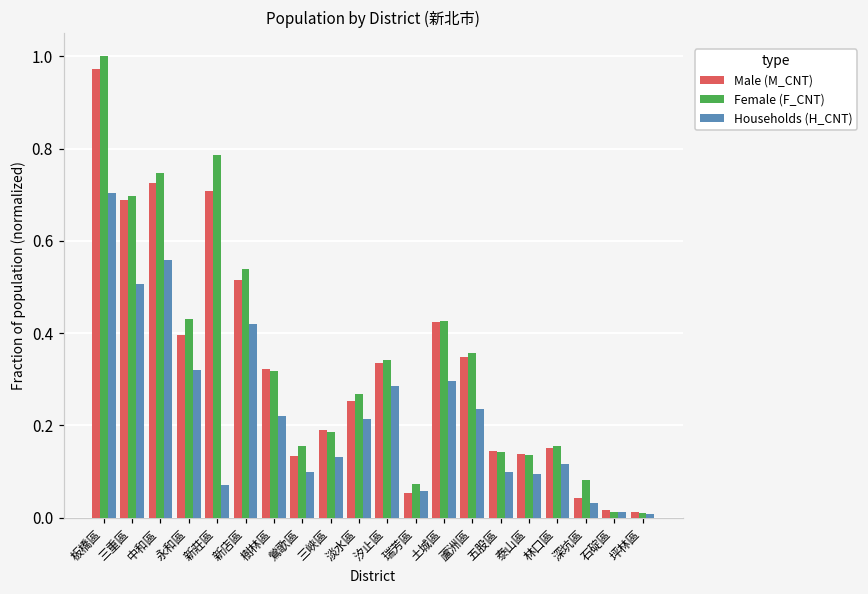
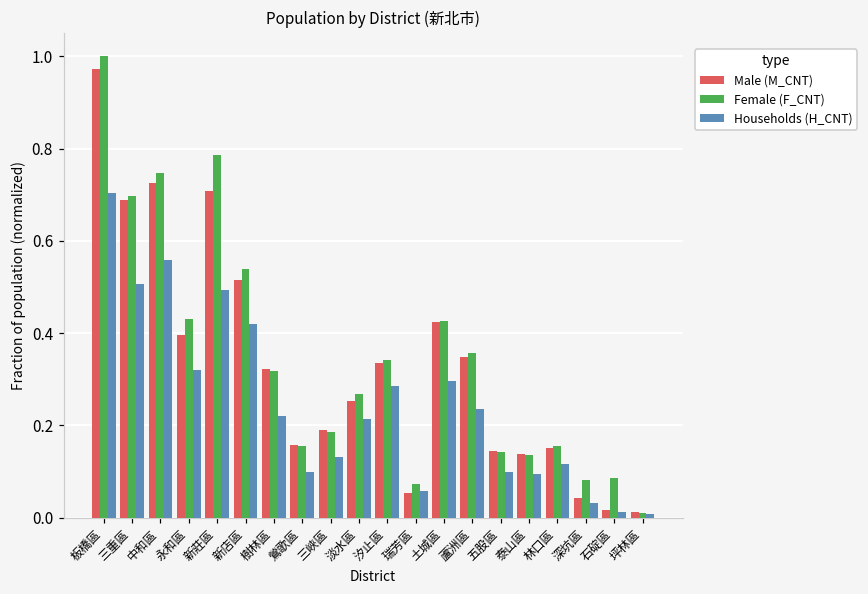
  {
    "Male (M_CNT)": {
      "板橋區": 0.97,
      "三重區": 0.69,
      "中和區": 0.73,
      "永和區": 0.40,
      "新莊區": 0.71,
      "新店區": 0.51,
      "樹林區": 0.32,
-     "鶯歌區": 0.13,
+     "鶯歌區": 0.16,
      "三峽區": 0.19,
      "淡水區": 0.25,
      "汐止區": 0.34,
      "瑞芳區": 0.05,
      "土城區": 0.42,
      "蘆洲區": 0.35,
      "五股區": 0.14,
      "泰山區": 0.14,
      "林口區": 0.15,
      "深坑區": 0.04,
      "石碇區": 0.02,
      "坪林區": 0.01
    },
    "Female (F_CNT)": {
      "板橋區": 1.00,
      "三重區": 0.70,
      "中和區": 0.75,
      "永和區": 0.43,
      "新莊區": 0.79,
      "新店區": 0.54,
      "樹林區": 0.32,
      "鶯歌區": 0.15,
      "三峽區": 0.18,
      "淡水區": 0.27,
      "汐止區": 0.34,
      "瑞芳區": 0.07,
      "土城區": 0.43,
      "蘆洲區": 0.36,
      "五股區": 0.14,
      "泰山區": 0.14,
      "林口區": 0.16,
      "深坑區": 0.08,
-     "石碇區": 0.01,
+     "石碇區": 0.09,
      "坪林區": 0.01
    },
    "Households (H_CNT)": {
      "板橋區": 0.70,
      "三重區": 0.51,
      "中和區": 0.56,
      "永和區": 0.32,
-     "新莊區": 0.07,
+     "新莊區": 0.49,
      "新店區": 0.42,
      "樹林區": 0.22,
      "鶯歌區": 0.10,
      "三峽區": 0.13,
      "淡水區": 0.21,
      "汐止區": 0.29,
      "瑞芳區": 0.06,
      "土城區": 0.30,
      "蘆洲區": 0.24,
      "五股區": 0.10,
      "泰山區": 0.09,
      "林口區": 0.12,
      "深坑區": 0.03,
      "石碇區": 0.01,
      "坪林區": 0.01
    }
  }
